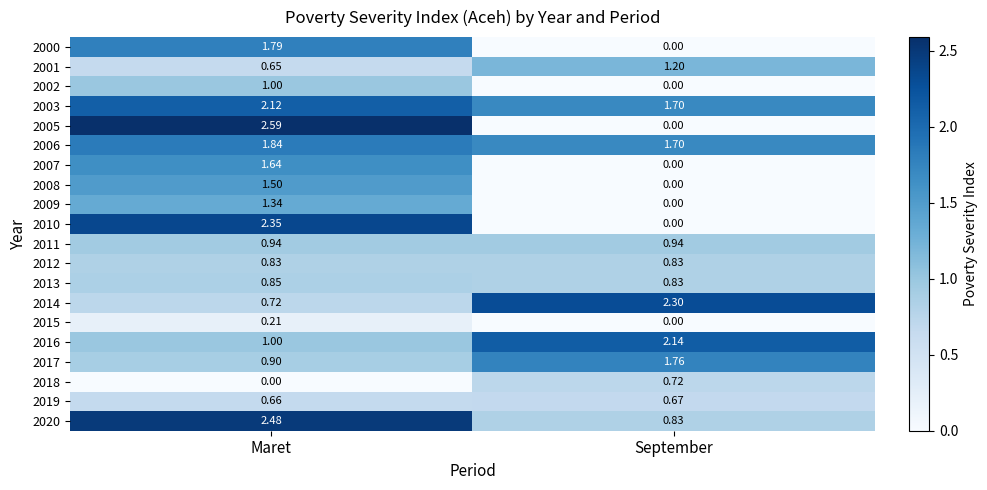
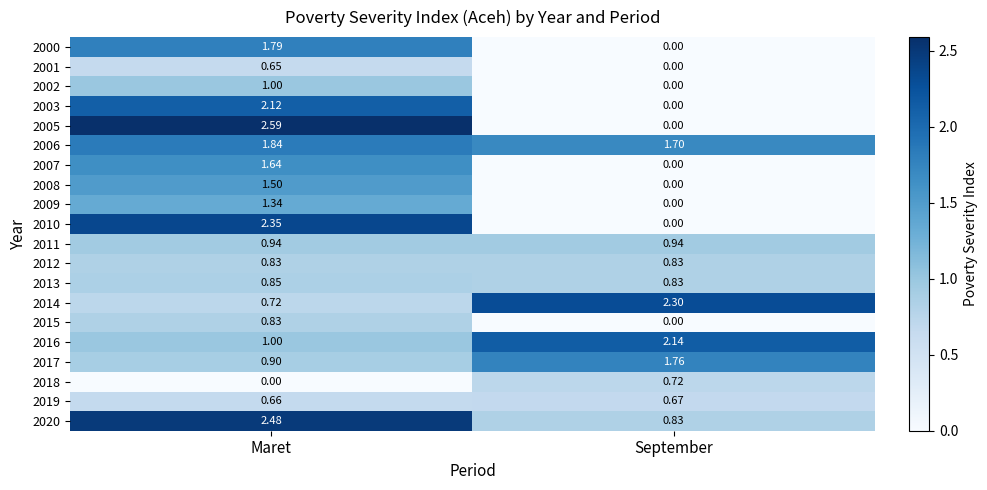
  {
    "2000": {
      "Maret": 1.79,
      "September": 0.00
    },
    "2001": {
      "Maret": 0.65,
-     "September": 1.20
+     "September": 0.00
    },
    "2002": {
      "Maret": 1.00,
      "September": 0.00
    },
    "2003": {
      "Maret": 2.12,
-     "September": 1.70
+     "September": 0.00
    },
    "2005": {
      "Maret": 2.59,
      "September": 0.00
    },
    "2006": {
      "Maret": 1.84,
      "September": 1.70
    },
    "2007": {
      "Maret": 1.64,
      "September": 0.00
    },
    "2008": {
      "Maret": 1.50,
      "September": 0.00
    },
    "2009": {
      "Maret": 1.34,
      "September": 0.00
    },
    "2010": {
      "Maret": 2.35,
      "September": 0.00
    },
    "2011": {
      "Maret": 0.94,
      "September": 0.94
    },
    "2012": {
      "Maret": 0.83,
      "September": 0.83
    },
    "2013": {
      "Maret": 0.85,
      "September": 0.83
    },
    "2014": {
      "Maret": 0.72,
      "September": 2.30
    },
    "2015": {
-     "Maret": 0.21,
+     "Maret": 0.83,
      "September": 0.00
    },
    "2016": {
      "Maret": 1.00,
      "September": 2.14
    },
    "2017": {
      "Maret": 0.90,
      "September": 1.76
    },
    "2018": {
      "Maret": 0.00,
      "September": 0.72
    },
    "2019": {
      "Maret": 0.66,
      "September": 0.67
    },
    "2020": {
      "Maret": 2.48,
      "September": 0.83
    }
  }
